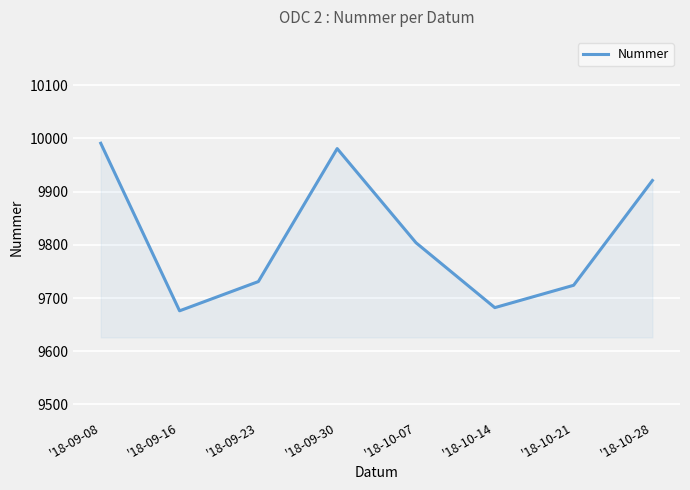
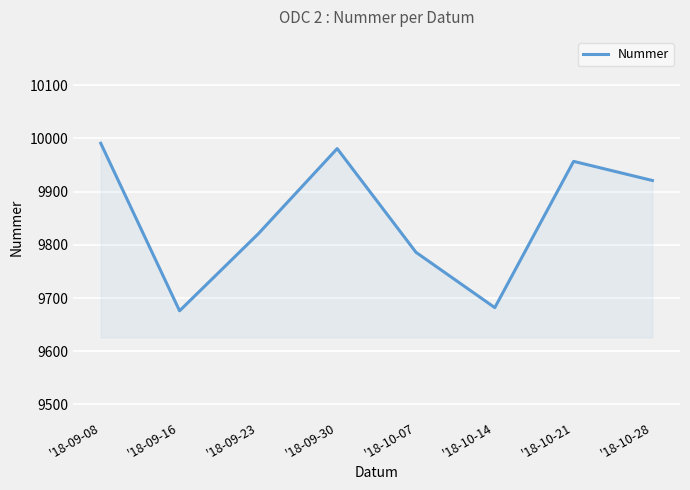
  {
    "'18-09-08": 9990,
    "'18-09-16": 9680,
-   "'18-09-23": 9730,
+   "'18-09-23": 9820,
    "'18-09-30": 9980,
-   "'18-10-07": 9800,
+   "'18-10-07": 9790,
    "'18-10-14": 9680,
-   "'18-10-21": 9720,
+   "'18-10-21": 9960,
    "'18-10-28": 9920
  }
